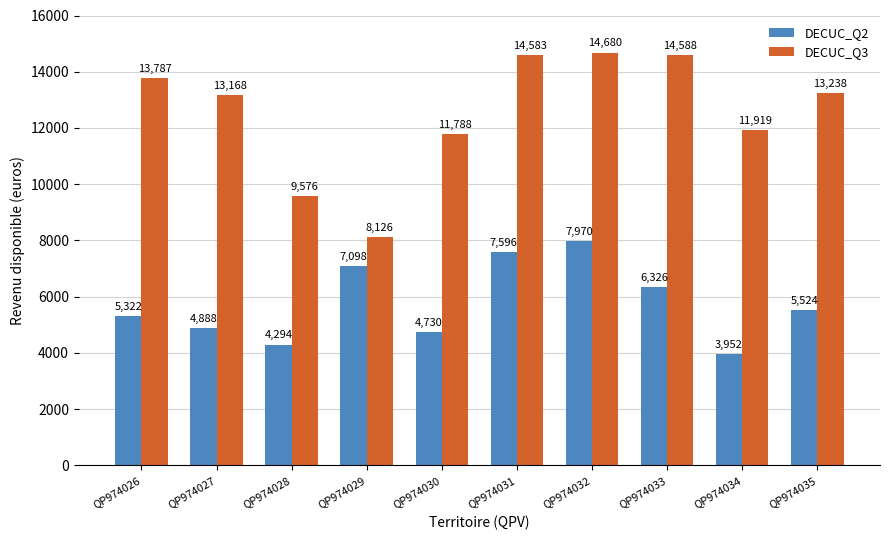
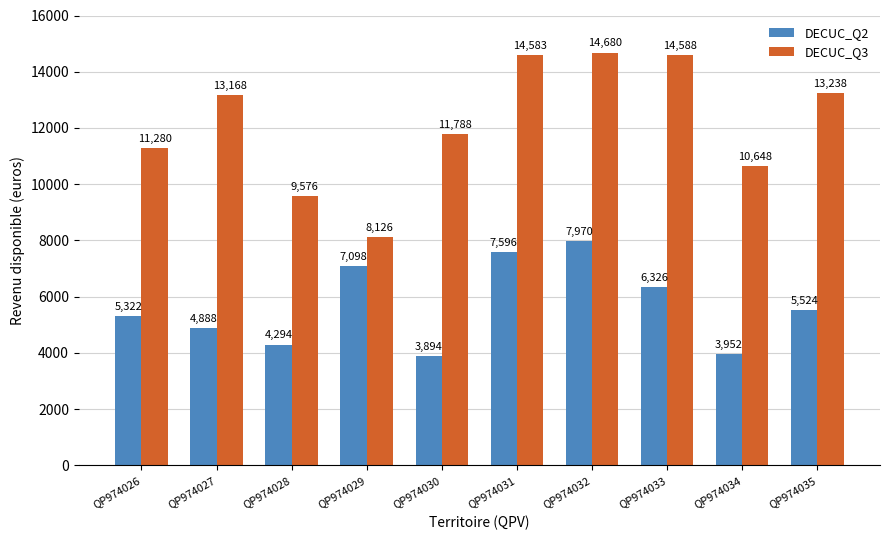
  {
    "DECUC_Q2": {
      "QP974026": "5,322",
      "QP974027": "4,888",
      "QP974028": "4,294",
      "QP974029": "7,098",
-     "QP974030": "4,730",
+     "QP974030": "3,894",
      "QP974031": "7,596",
      "QP974032": "7,970",
      "QP974033": "6,326",
      "QP974034": "3,952",
      "QP974035": "5,524"
    },
    "DECUC_Q3": {
-     "QP974026": "13,787",
+     "QP974026": "11,280",
      "QP974027": "13,168",
      "QP974028": "9,576",
      "QP974029": "8,126",
      "QP974030": "11,788",
      "QP974031": "14,583",
      "QP974032": "14,680",
      "QP974033": "14,588",
-     "QP974034": "11,919",
+     "QP974034": "10,648",
      "QP974035": "13,238"
    }
  }
